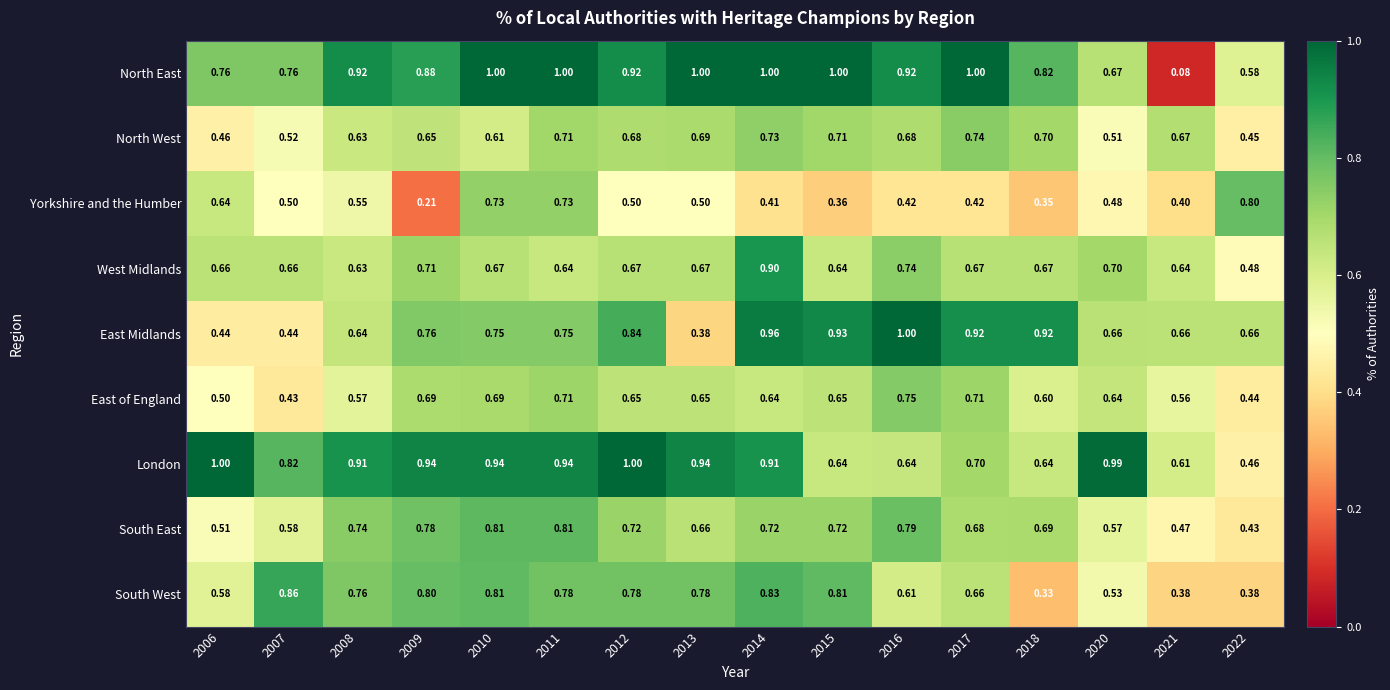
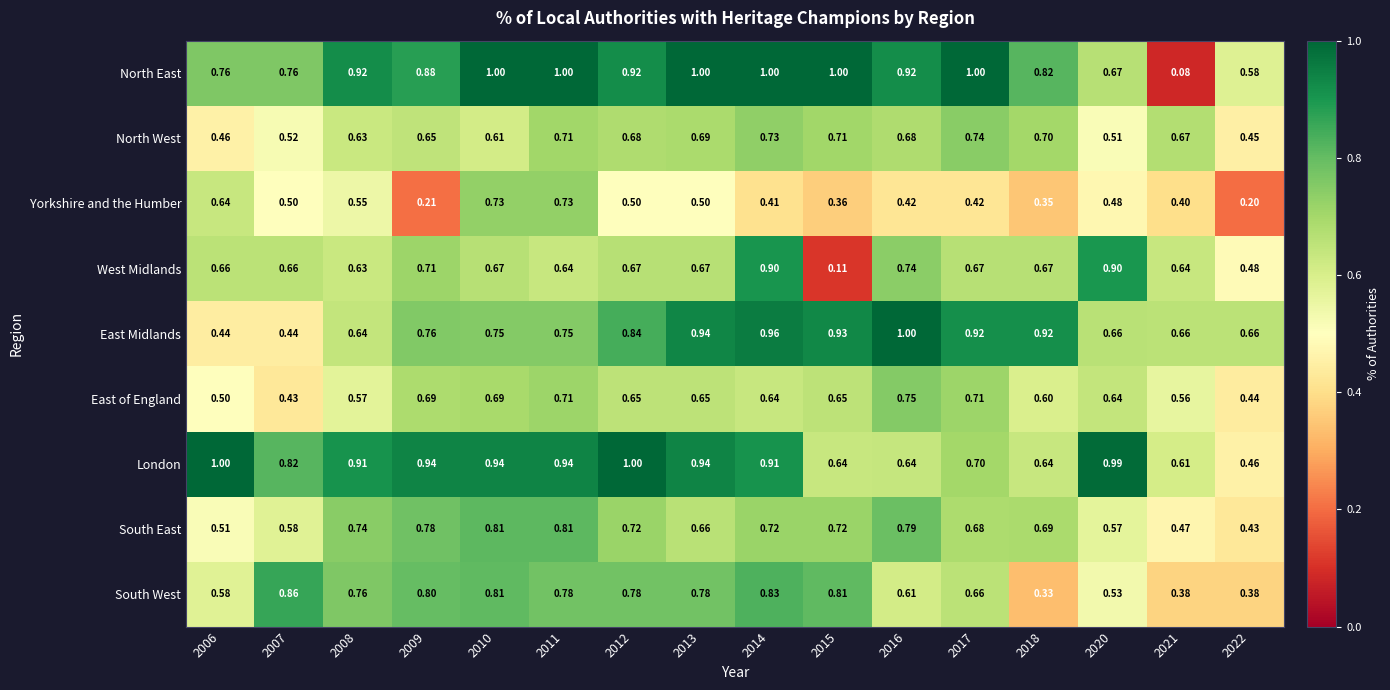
  {
    "North East": {
      "2006": 0.76,
      "2007": 0.76,
      "2008": 0.92,
      "2009": 0.88,
      "2010": 1.00,
      "2011": 1.00,
      "2012": 0.92,
      "2013": 1.00,
      "2014": 1.00,
      "2015": 1.00,
      "2016": 0.92,
      "2017": 1.00,
      "2018": 0.82,
      "2020": 0.67,
      "2021": 0.08,
      "2022": 0.58
    },
    "North West": {
      "2006": 0.46,
      "2007": 0.52,
      "2008": 0.63,
      "2009": 0.65,
      "2010": 0.61,
      "2011": 0.71,
      "2012": 0.68,
      "2013": 0.69,
      "2014": 0.73,
      "2015": 0.71,
      "2016": 0.68,
      "2017": 0.74,
      "2018": 0.70,
      "2020": 0.51,
      "2021": 0.67,
      "2022": 0.45
    },
    "Yorkshire and the Humber": {
      "2006": 0.64,
      "2007": 0.50,
      "2008": 0.55,
      "2009": 0.21,
      "2010": 0.73,
      "2011": 0.73,
      "2012": 0.50,
      "2013": 0.50,
      "2014": 0.41,
      "2015": 0.36,
      "2016": 0.42,
      "2017": 0.42,
      "2018": 0.35,
      "2020": 0.48,
      "2021": 0.40,
-     "2022": 0.80
+     "2022": 0.20
    },
    "West Midlands": {
      "2006": 0.66,
      "2007": 0.66,
      "2008": 0.63,
      "2009": 0.71,
      "2010": 0.67,
      "2011": 0.64,
      "2012": 0.67,
      "2013": 0.67,
      "2014": 0.90,
-     "2015": 0.64,
+     "2015": 0.11,
      "2016": 0.74,
      "2017": 0.67,
      "2018": 0.67,
-     "2020": 0.70,
+     "2020": 0.90,
      "2021": 0.64,
      "2022": 0.48
    },
    "East Midlands": {
      "2006": 0.44,
      "2007": 0.44,
      "2008": 0.64,
      "2009": 0.76,
      "2010": 0.75,
      "2011": 0.75,
      "2012": 0.84,
-     "2013": 0.38,
+     "2013": 0.94,
      "2014": 0.96,
      "2015": 0.93,
      "2016": 1.00,
      "2017": 0.92,
      "2018": 0.92,
      "2020": 0.66,
      "2021": 0.66,
      "2022": 0.66
    },
    "East of England": {
      "2006": 0.50,
      "2007": 0.43,
      "2008": 0.57,
      "2009": 0.69,
      "2010": 0.69,
      "2011": 0.71,
      "2012": 0.65,
      "2013": 0.65,
      "2014": 0.64,
      "2015": 0.65,
      "2016": 0.75,
      "2017": 0.71,
      "2018": 0.60,
      "2020": 0.64,
      "2021": 0.56,
      "2022": 0.44
    },
    "London": {
      "2006": 1.00,
      "2007": 0.82,
      "2008": 0.91,
      "2009": 0.94,
      "2010": 0.94,
      "2011": 0.94,
      "2012": 1.00,
      "2013": 0.94,
      "2014": 0.91,
      "2015": 0.64,
      "2016": 0.64,
      "2017": 0.70,
      "2018": 0.64,
      "2020": 0.99,
      "2021": 0.61,
      "2022": 0.46
    },
    "South East": {
      "2006": 0.51,
      "2007": 0.58,
      "2008": 0.74,
      "2009": 0.78,
      "2010": 0.81,
      "2011": 0.81,
      "2012": 0.72,
      "2013": 0.66,
      "2014": 0.72,
      "2015": 0.72,
      "2016": 0.79,
      "2017": 0.68,
      "2018": 0.69,
      "2020": 0.57,
      "2021": 0.47,
      "2022": 0.43
    },
    "South West": {
      "2006": 0.58,
      "2007": 0.86,
      "2008": 0.76,
      "2009": 0.80,
      "2010": 0.81,
      "2011": 0.78,
      "2012": 0.78,
      "2013": 0.78,
      "2014": 0.83,
      "2015": 0.81,
      "2016": 0.61,
      "2017": 0.66,
      "2018": 0.33,
      "2020": 0.53,
      "2021": 0.38,
      "2022": 0.38
    }
  }
